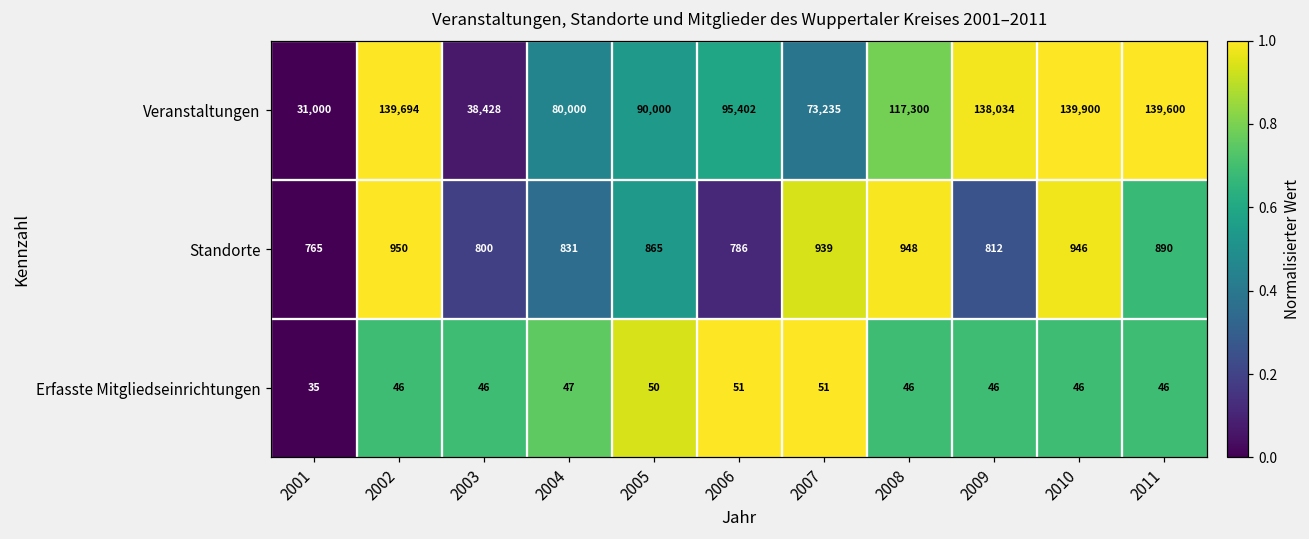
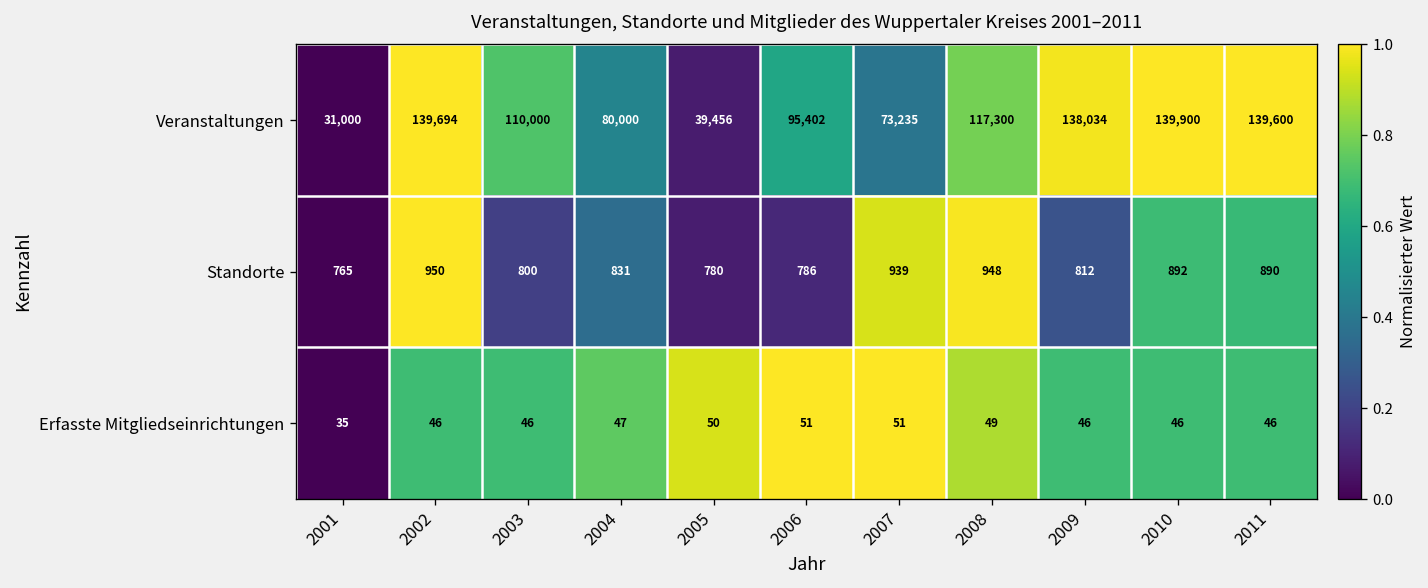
  {
    "Veranstaltungen": {
      "2001": "31,000",
      "2002": "139,694",
-     "2003": "38,428",
+     "2003": "110,000",
      "2004": "80,000",
-     "2005": "90,000",
+     "2005": "39,456",
      "2006": "95,402",
      "2007": "73,235",
      "2008": "117,300",
      "2009": "138,034",
      "2010": "139,900",
      "2011": "139,600"
    },
    "Standorte": {
      "2001": "765",
      "2002": "950",
      "2003": "800",
      "2004": "831",
-     "2005": "865",
+     "2005": "780",
      "2006": "786",
      "2007": "939",
      "2008": "948",
      "2009": "812",
-     "2010": "946",
+     "2010": "892",
      "2011": "890"
    },
    "Erfasste Mitgliedseinrichtungen": {
      "2001": "35",
      "2002": "46",
      "2003": "46",
      "2004": "47",
      "2005": "50",
      "2006": "51",
      "2007": "51",
-     "2008": "46",
+     "2008": "49",
      "2009": "46",
      "2010": "46",
      "2011": "46"
    }
  }
